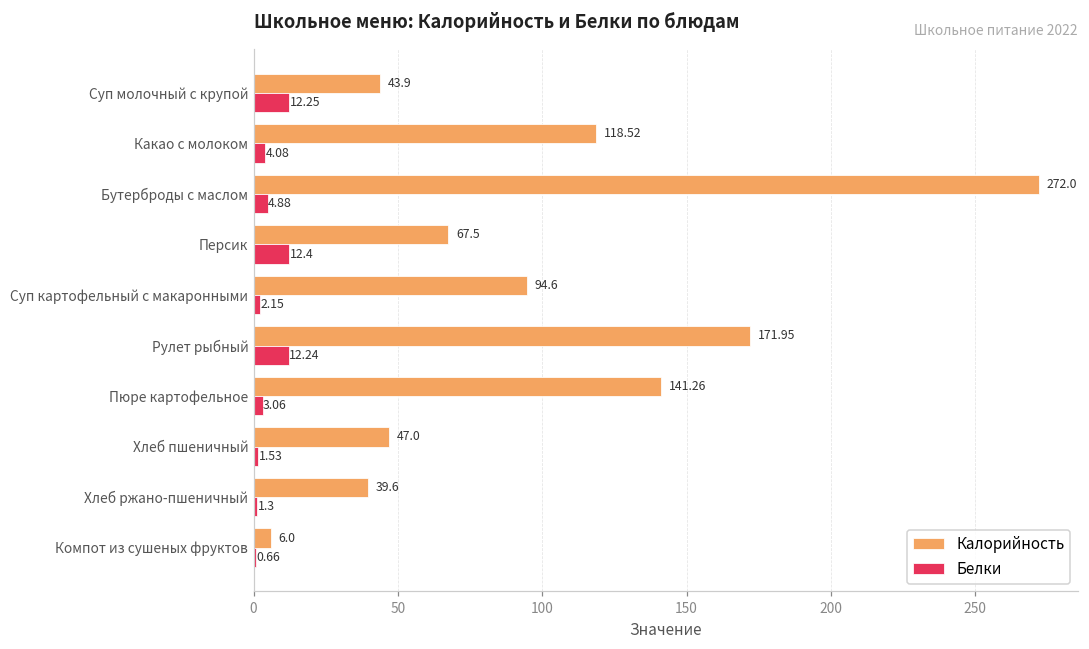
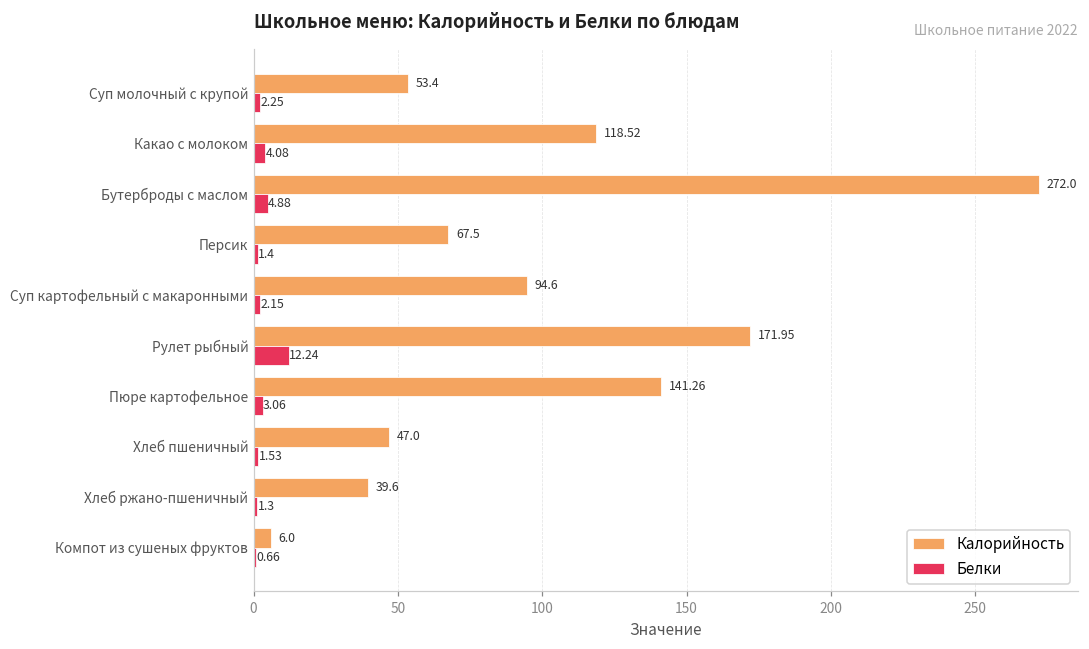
  {
    "Калорийность": {
-     "Суп молочный с крупой": 43.9,
+     "Суп молочный с крупой": 53.4,
      "Какао с молоком": 118.52,
      "Бутерброды с маслом": 272.0,
      "Персик": 67.5,
      "Суп картофельный с макаронными": 94.6,
      "Рулет рыбный": 171.95,
      "Пюре картофельное": 141.26,
      "Хлеб пшеничный": 47.0,
      "Хлеб ржано-пшеничный": 39.6,
      "Компот из сушеных фруктов": 6.0
    },
    "Белки": {
-     "Суп молочный с крупой": 12.25,
+     "Суп молочный с крупой": 2.25,
      "Какао с молоком": 4.08,
      "Бутерброды с маслом": 4.88,
-     "Персик": 12.4,
+     "Персик": 1.4,
      "Суп картофельный с макаронными": 2.15,
      "Рулет рыбный": 12.24,
      "Пюре картофельное": 3.06,
      "Хлеб пшеничный": 1.53,
      "Хлеб ржано-пшеничный": 1.3,
      "Компот из сушеных фруктов": 0.66
    }
  }
